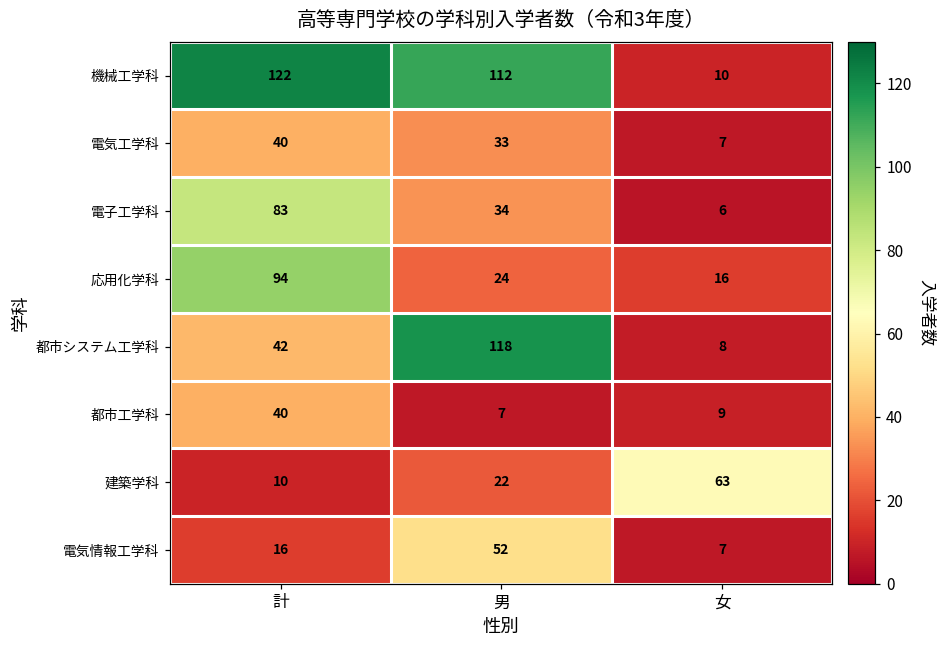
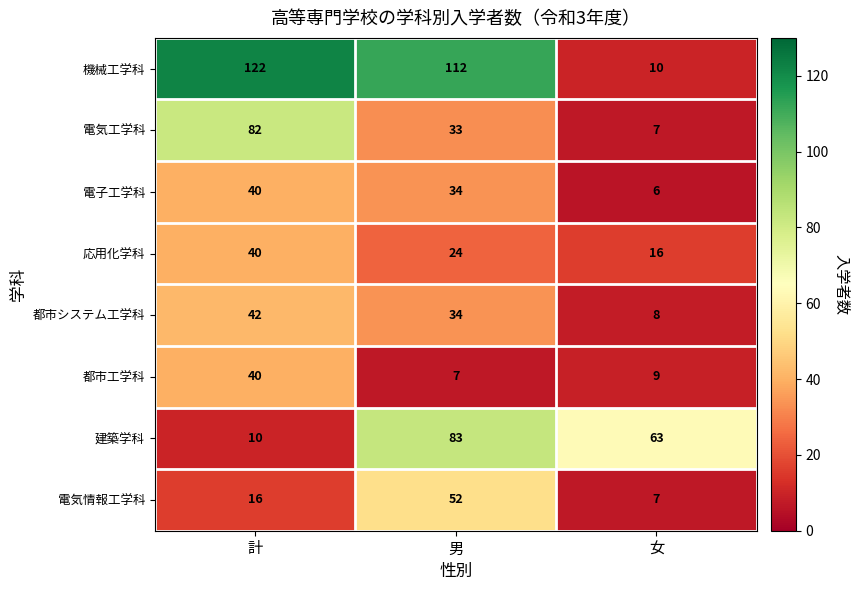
  {
    "機械工学科": {
      "計": 122,
      "男": 112,
      "女": 10
    },
    "電気工学科": {
-     "計": 40,
+     "計": 82,
      "男": 33,
      "女": 7
    },
    "電子工学科": {
-     "計": 83,
+     "計": 40,
      "男": 34,
      "女": 6
    },
    "応用化学科": {
-     "計": 94,
+     "計": 40,
      "男": 24,
      "女": 16
    },
    "都市システム工学科": {
      "計": 42,
-     "男": 118,
+     "男": 34,
      "女": 8
    },
    "都市工学科": {
      "計": 40,
      "男": 7,
      "女": 9
    },
    "建築学科": {
      "計": 10,
-     "男": 22,
+     "男": 83,
      "女": 63
    },
    "電気情報工学科": {
      "計": 16,
      "男": 52,
      "女": 7
    }
  }
